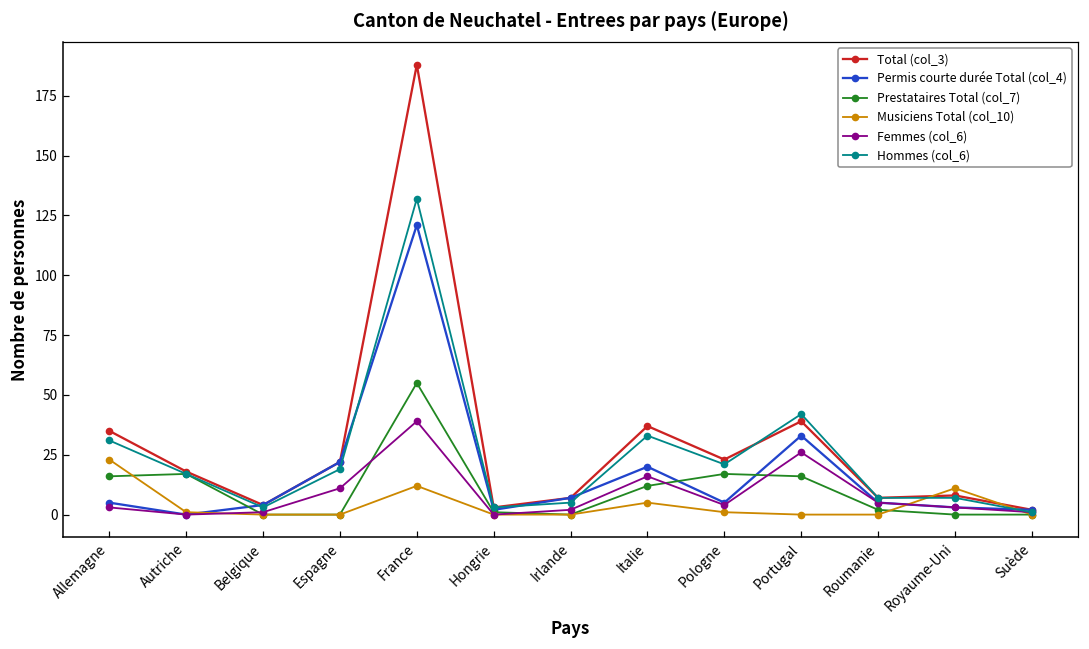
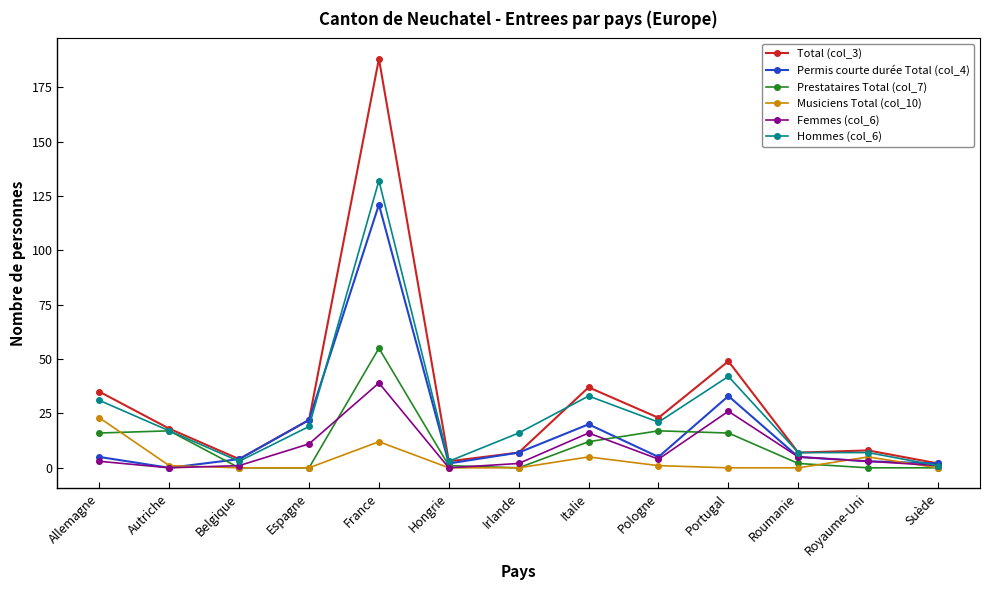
  {
    "Total (col_3)": {
      "Allemagne": 35,
      "France": 188,
      "Italie": 37,
      "Pologne": 23,
-     "Portugal": 39
+     "Portugal": 49
    },
    "Permis courte durée Total (col_4)": {
      "Allemagne": 5,
      "France": 121,
      "Italie": 20,
      "Portugal": 33
    },
    "Prestataires Total (col_7)": {
      "Allemagne": 16,
      "France": 55,
      "Italie": 12,
      "Pologne": 17,
      "Portugal": 16,
      "Roumanie": 2,
      "Royaume-Uni": 0
    },
    "Musiciens Total (col_10)": {
      "Allemagne": 23,
      "France": 12,
      "Italie": 5,
      "Pologne": 1,
      "Portugal": 0,
      "Roumanie": 0,
-     "Royaume-Uni": 11
+     "Royaume-Uni": 5
    },
    "Femmes (col_6)": {
      "Allemagne": 3,
      "Espagne": 11,
      "France": 39,
      "Irlande": 2,
      "Italie": 16,
      "Portugal": 26
    },
    "Hommes (col_6)": {
      "Allemagne": 31,
      "Espagne": 19,
      "France": 132,
-     "Irlande": 5,
+     "Irlande": 16,
      "Italie": 33,
      "Pologne": 21,
      "Portugal": 42
    }
  }
